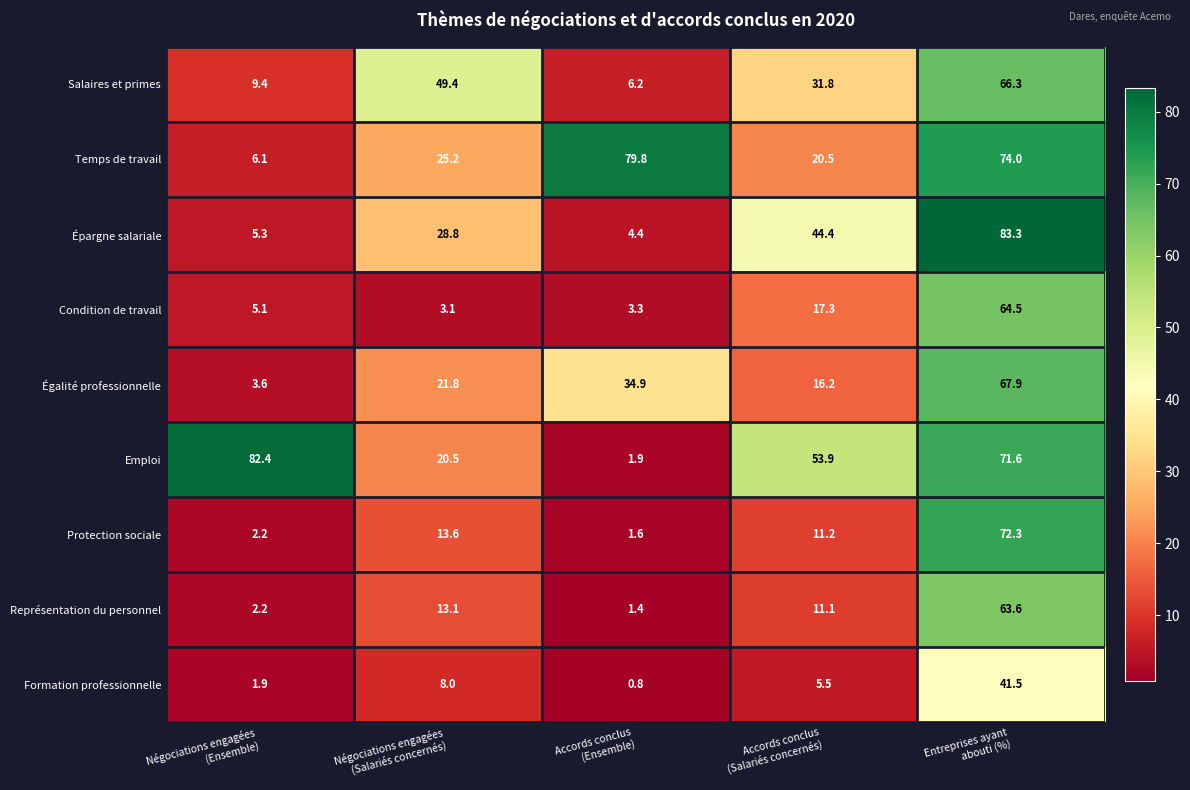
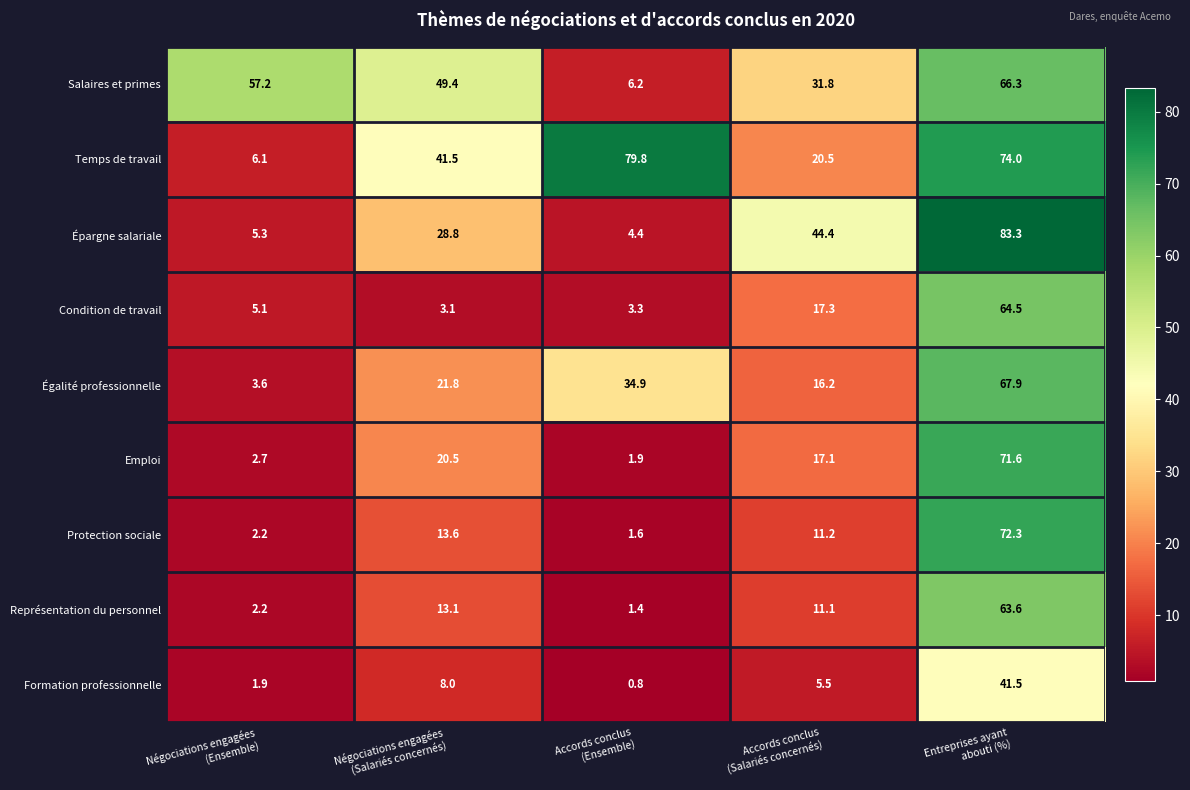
  {
    "Salaires et primes": {
-     "Négociations engagées (Ensemble)": 9.4,
+     "Négociations engagées (Ensemble)": 57.2,
      "Négociations engagées (Salariés concernés)": 49.4,
      "Accords conclus (Ensemble)": 6.2,
      "Accords conclus (Salariés concernés)": 31.8,
      "Entreprises ayant abouti (%)": 66.3
    },
    "Temps de travail": {
      "Négociations engagées (Ensemble)": 6.1,
-     "Négociations engagées (Salariés concernés)": 25.2,
+     "Négociations engagées (Salariés concernés)": 41.5,
      "Accords conclus (Ensemble)": 79.8,
      "Accords conclus (Salariés concernés)": 20.5,
      "Entreprises ayant abouti (%)": 74.0
    },
    "Épargne salariale": {
      "Négociations engagées (Ensemble)": 5.3,
      "Négociations engagées (Salariés concernés)": 28.8,
      "Accords conclus (Ensemble)": 4.4,
      "Accords conclus (Salariés concernés)": 44.4,
      "Entreprises ayant abouti (%)": 83.3
    },
    "Condition de travail": {
      "Négociations engagées (Ensemble)": 5.1,
      "Négociations engagées (Salariés concernés)": 3.1,
      "Accords conclus (Ensemble)": 3.3,
      "Accords conclus (Salariés concernés)": 17.3,
      "Entreprises ayant abouti (%)": 64.5
    },
    "Égalité professionnelle": {
      "Négociations engagées (Ensemble)": 3.6,
      "Négociations engagées (Salariés concernés)": 21.8,
      "Accords conclus (Ensemble)": 34.9,
      "Accords conclus (Salariés concernés)": 16.2,
      "Entreprises ayant abouti (%)": 67.9
    },
    "Emploi": {
-     "Négociations engagées (Ensemble)": 82.4,
+     "Négociations engagées (Ensemble)": 2.7,
      "Négociations engagées (Salariés concernés)": 20.5,
      "Accords conclus (Ensemble)": 1.9,
-     "Accords conclus (Salariés concernés)": 53.9,
+     "Accords conclus (Salariés concernés)": 17.1,
      "Entreprises ayant abouti (%)": 71.6
    },
    "Protection sociale": {
      "Négociations engagées (Ensemble)": 2.2,
      "Négociations engagées (Salariés concernés)": 13.6,
      "Accords conclus (Ensemble)": 1.6,
      "Accords conclus (Salariés concernés)": 11.2,
      "Entreprises ayant abouti (%)": 72.3
    },
    "Représentation du personnel": {
      "Négociations engagées (Ensemble)": 2.2,
      "Négociations engagées (Salariés concernés)": 13.1,
      "Accords conclus (Ensemble)": 1.4,
      "Accords conclus (Salariés concernés)": 11.1,
      "Entreprises ayant abouti (%)": 63.6
    },
    "Formation professionnelle": {
      "Négociations engagées (Ensemble)": 1.9,
      "Négociations engagées (Salariés concernés)": 8.0,
      "Accords conclus (Ensemble)": 0.8,
      "Accords conclus (Salariés concernés)": 5.5,
      "Entreprises ayant abouti (%)": 41.5
    }
  }
